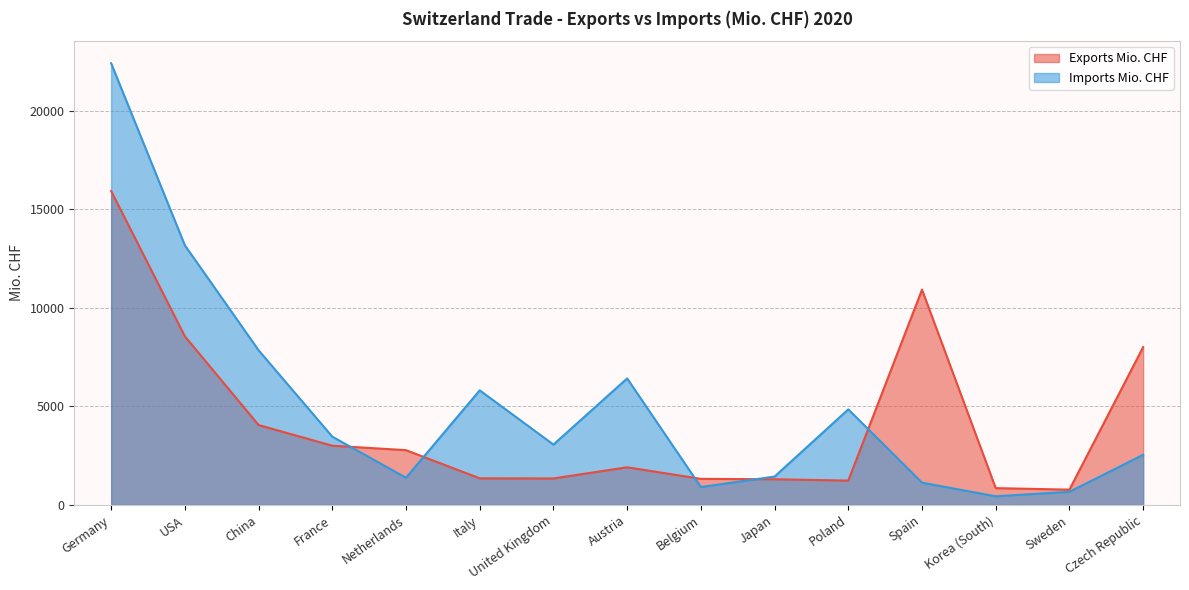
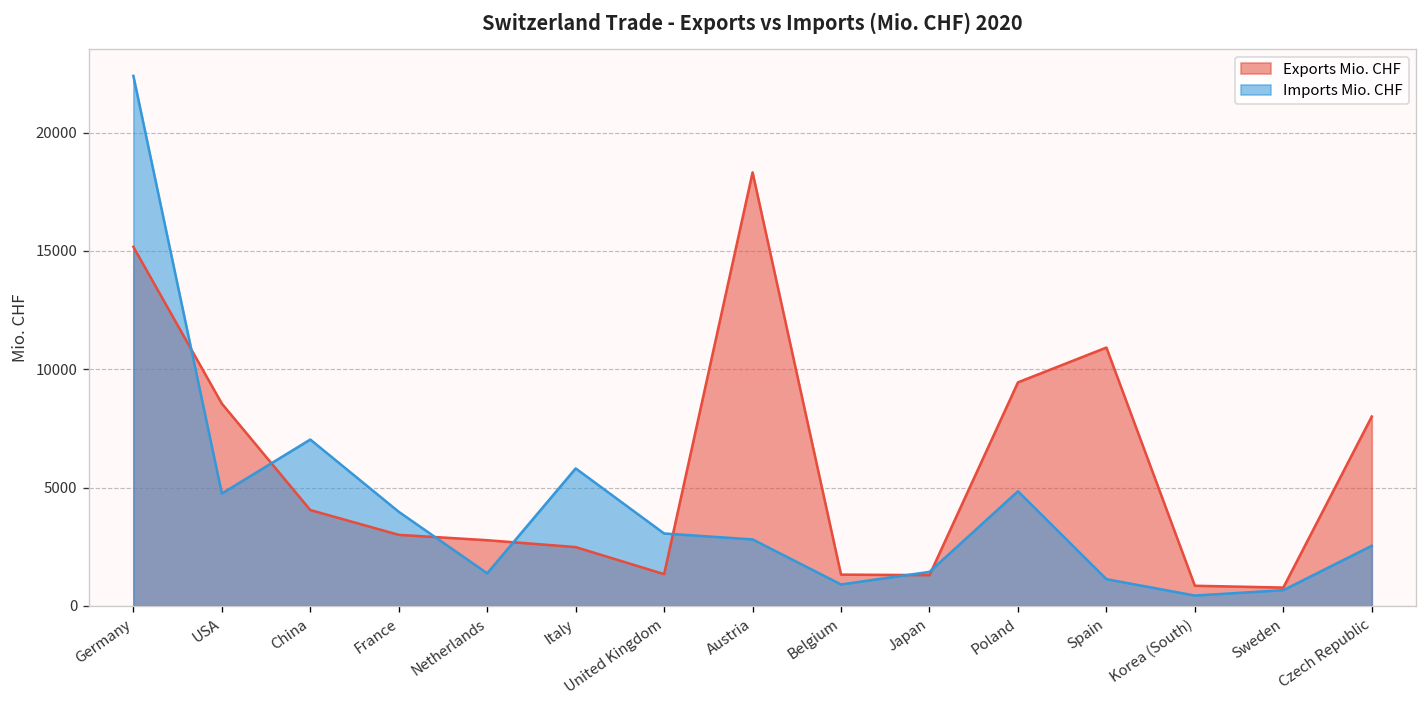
  {
    "Exports Mio. CHF": {
-     "Germany": 15900,
+     "Germany": 15200,
      "USA": 8600,
      "China": 4100,
      "France": 3000,
      "Netherlands": 2800,
-     "Italy": 1300,
+     "Italy": 2500,
      "United Kingdom": 1300,
-     "Austria": 1900,
+     "Austria": 18300,
      "Belgium": 1300,
      "Japan": 1300,
-     "Poland": 1200,
+     "Poland": 9400,
      "Spain": 10900,
      "Korea (South)": 900,
      "Czech Republic": 8000
    },
    "Imports Mio. CHF": {
      "Germany": 22400,
-     "USA": 13200,
-     "China": 7800,
-     "France": 3500,
+     "USA": 4700,
+     "China": 7000,
+     "France": 4000,
      "Netherlands": 1400,
      "Italy": 5800,
      "United Kingdom": 3100,
-     "Austria": 6400,
+     "Austria": 2800,
      "Belgium": 900,
      "Japan": 1400,
      "Poland": 4800,
      "Spain": 1100,
      "Korea (South)": 400,
      "Czech Republic": 2500
    }
  }
